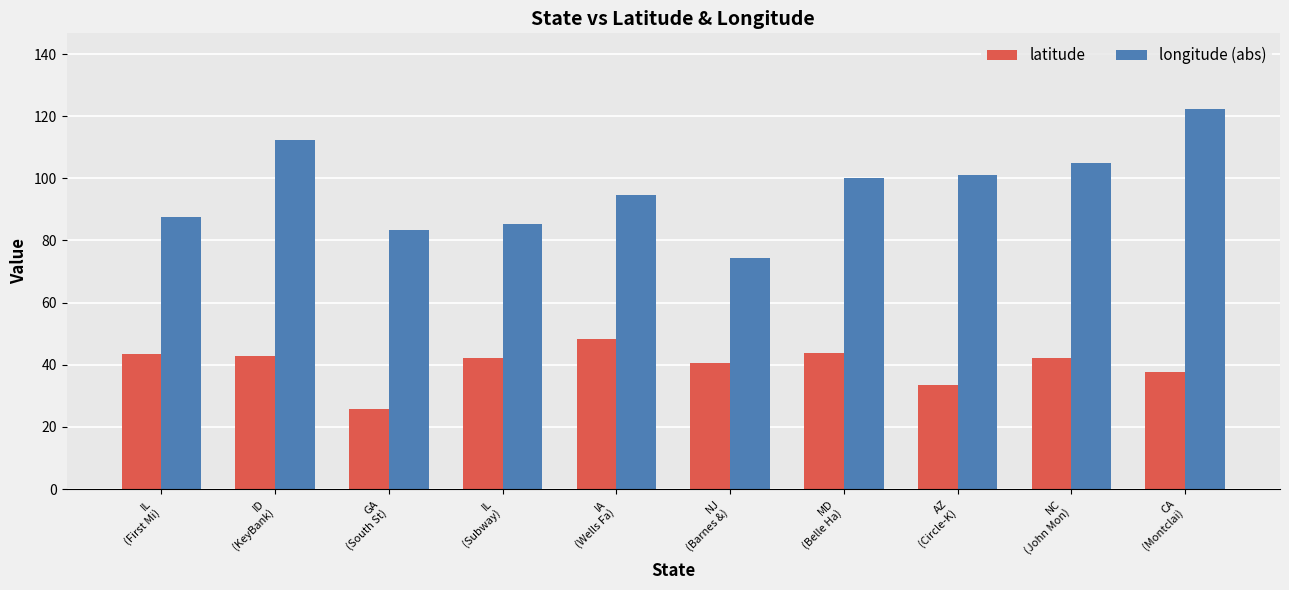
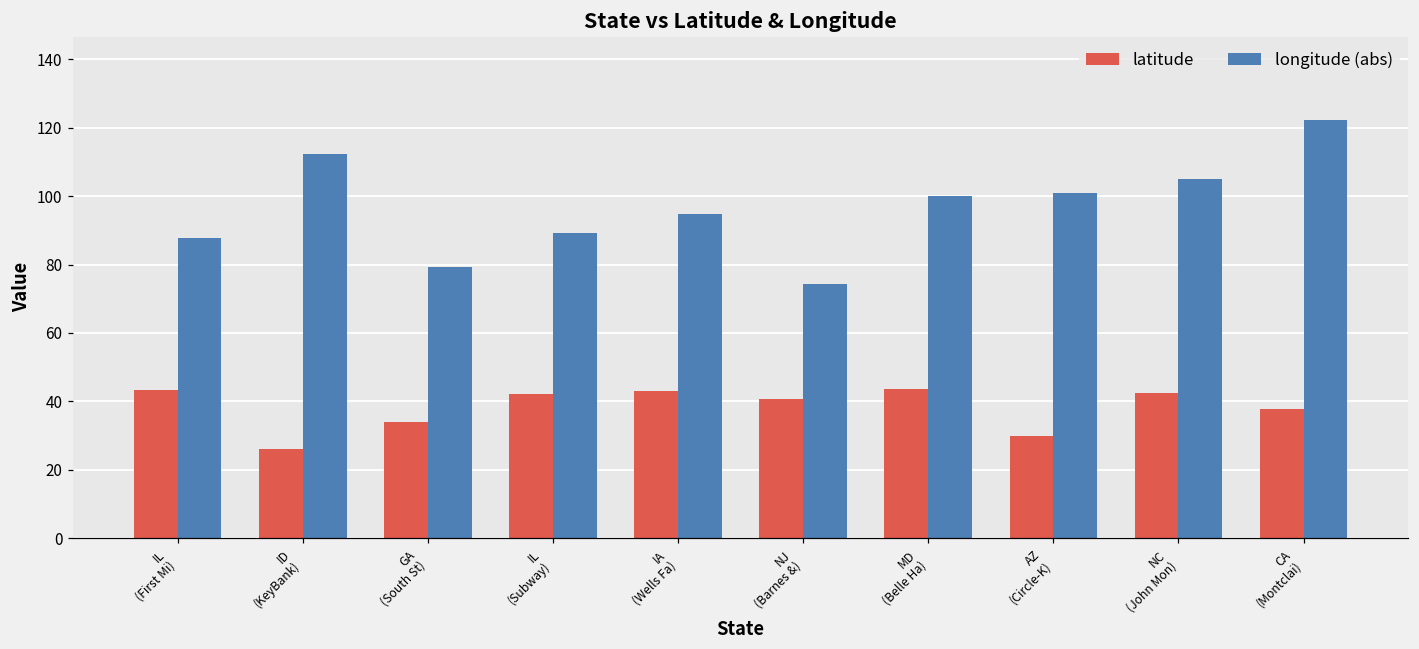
  {
    "latitude": {
      "IL (First Mi)": 43,
-     "ID (KeyBank)": 43,
-     "GA (South St)": 26,
+     "ID (KeyBank)": 26,
+     "GA (South St)": 34,
      "IL (Subway)": 42,
-     "IA (Wells Fa)": 48,
+     "IA (Wells Fa)": 43,
      "NJ (Barnes &)": 41,
      "MD (Belle Ha)": 44,
-     "AZ (Circle-K)": 33,
+     "AZ (Circle-K)": 30,
      "NC (John Mon)": 42,
      "CA (Montclai)": 38
    },
    "longitude (abs)": {
      "IL (First Mi)": 88,
      "ID (KeyBank)": 112,
-     "GA (South St)": 83,
-     "IL (Subway)": 85,
+     "GA (South St)": 79,
+     "IL (Subway)": 89,
      "IA (Wells Fa)": 95,
      "NJ (Barnes &)": 74,
      "MD (Belle Ha)": 100,
      "AZ (Circle-K)": 101,
      "NC (John Mon)": 105,
      "CA (Montclai)": 122
    }
  }
